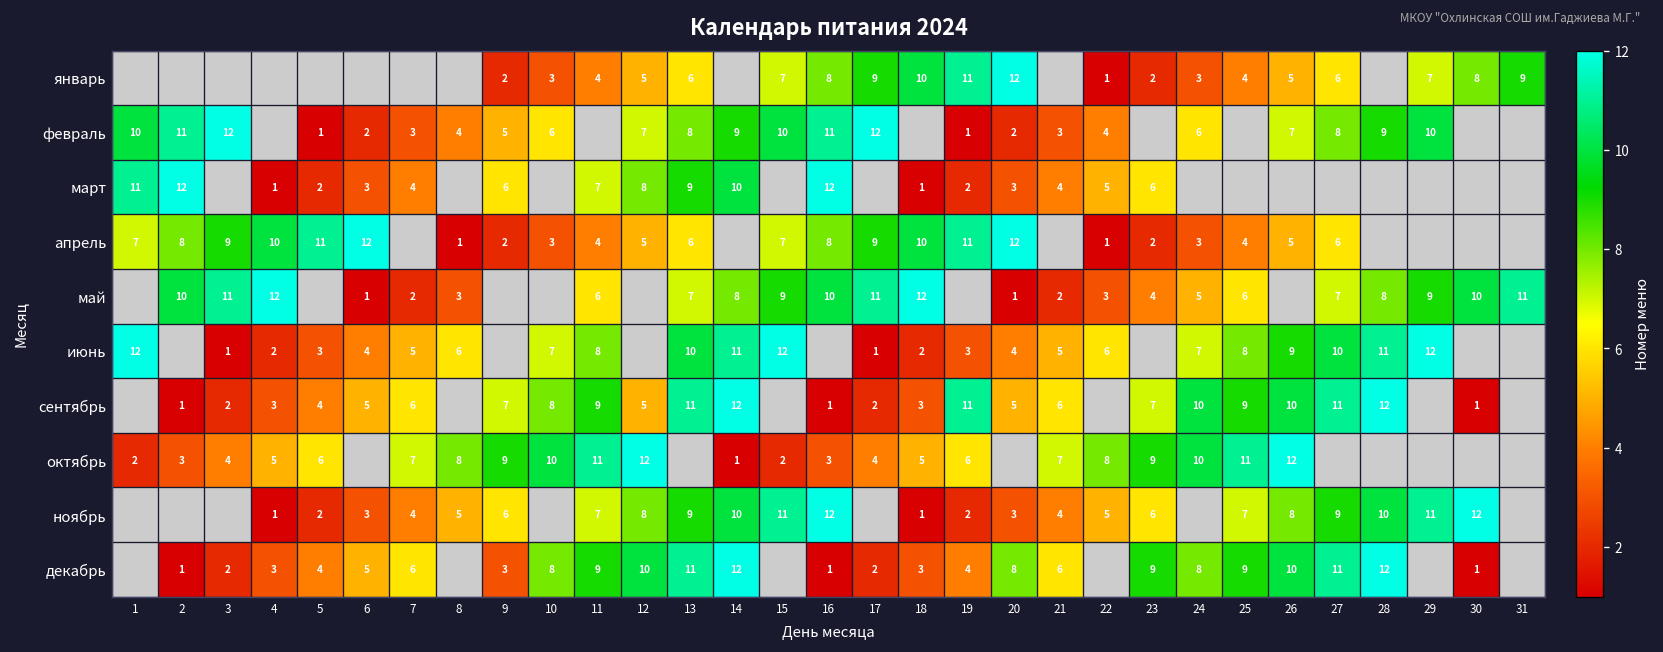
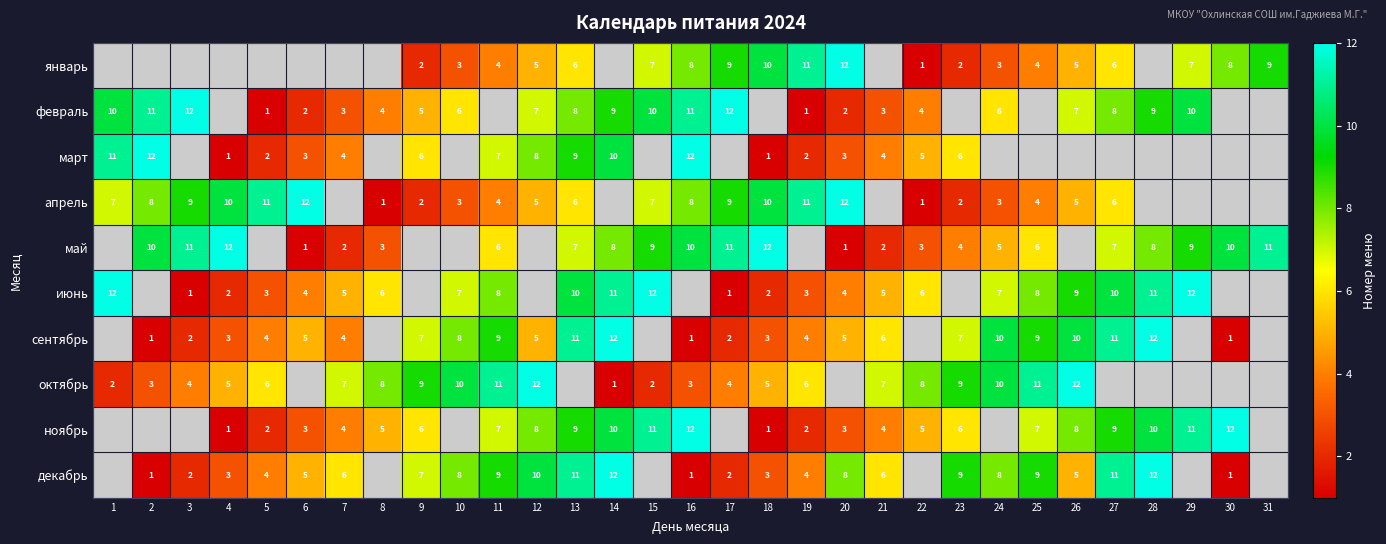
  {
    "сентябрь": {
      "2": 1,
      "3": 2,
      "4": 3,
      "5": 4,
      "6": 5,
-     "7": 6,
+     "7": 4,
      "9": 7,
      "10": 8,
      "11": 9,
      "12": 5,
      "13": 11,
      "14": 12,
      "16": 1,
      "17": 2,
      "18": 3,
-     "19": 11,
+     "19": 4,
      "20": 5,
      "21": 6,
      "23": 7,
      "24": 10,
      "25": 9,
      "26": 10,
      "27": 11,
      "28": 12,
      "30": 1
    },
    "декабрь": {
      "2": 1,
      "3": 2,
      "4": 3,
      "5": 4,
      "6": 5,
      "7": 6,
-     "9": 3,
+     "9": 7,
      "10": 8,
      "11": 9,
      "12": 10,
      "13": 11,
      "14": 12,
      "16": 1,
      "17": 2,
      "18": 3,
      "19": 4,
      "20": 8,
      "21": 6,
      "23": 9,
      "24": 8,
      "25": 9,
-     "26": 10,
+     "26": 5,
      "27": 11,
      "28": 12,
      "30": 1
    }
  }
